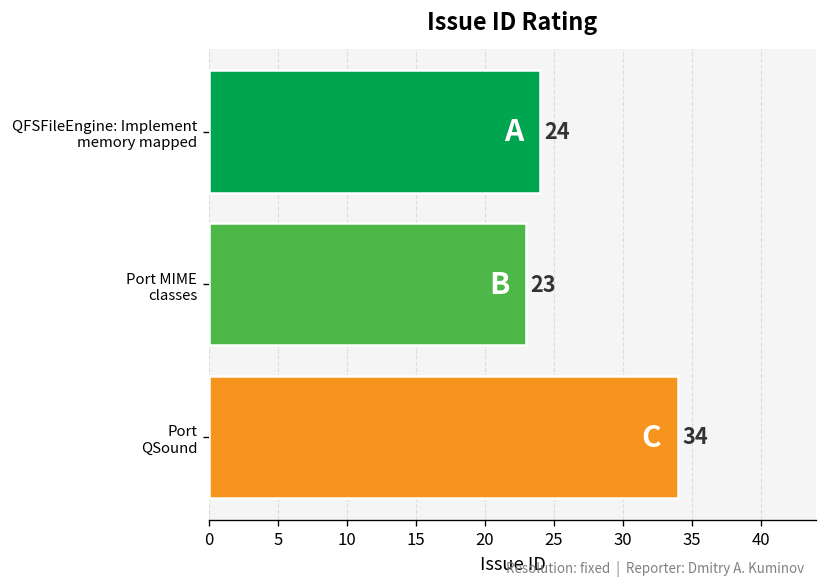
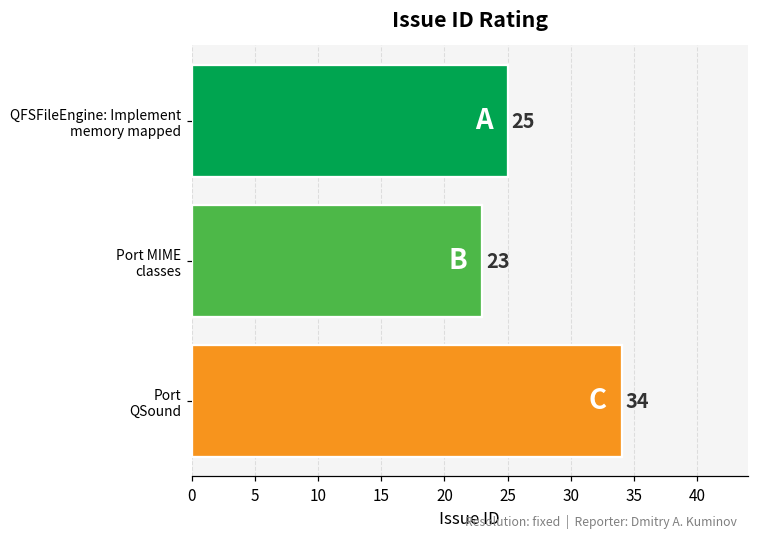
  {
-   "QFSFileEngine: Implement memory mapped": 24,
+   "QFSFileEngine: Implement memory mapped": 25,
    "Port MIME classes": 23,
    "Port QSound": 34
  }
